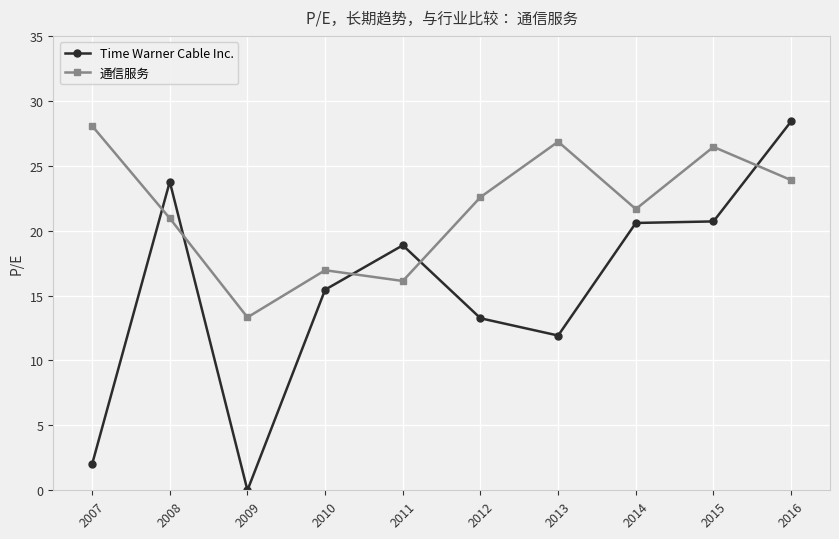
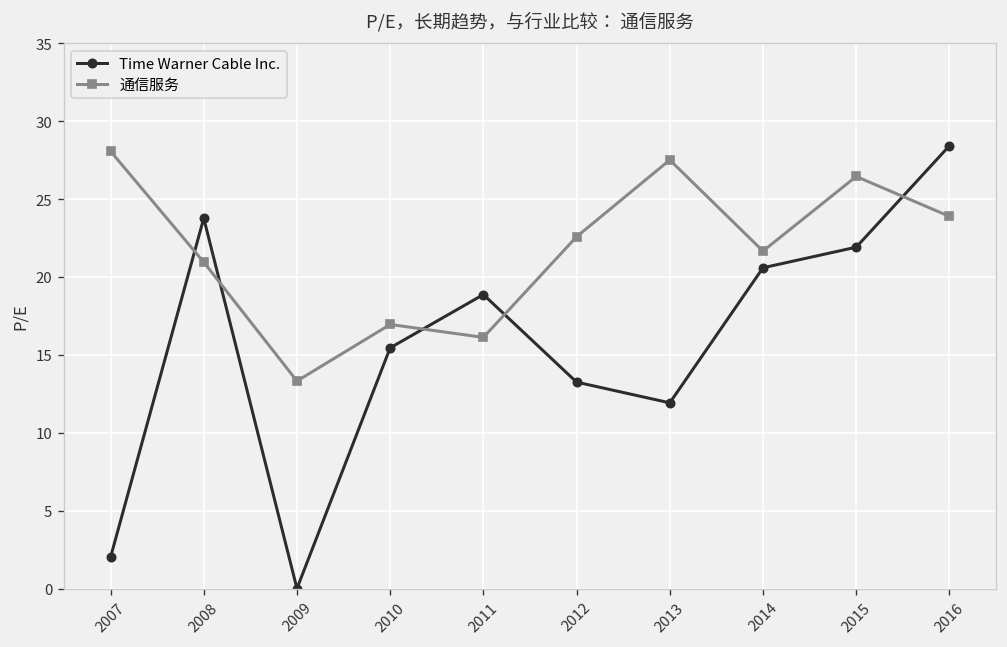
  {
    "Time Warner Cable Inc.": {
      "2007": 2.0,
      "2008": 23.8,
      "2009": 0.0,
      "2010": 15.5,
      "2011": 18.9,
      "2012": 13.3,
      "2013": 11.9,
      "2014": 20.6,
-     "2015": 20.7,
+     "2015": 21.9,
      "2016": 28.4
    },
    "通信服务": {
      "2007": 28.1,
      "2008": 21.0,
      "2009": 13.3,
      "2010": 17.0,
      "2011": 16.1,
      "2012": 22.6,
-     "2013": 26.9,
+     "2013": 27.5,
      "2014": 21.7,
      "2015": 26.5,
      "2016": 23.9
    }
  }
